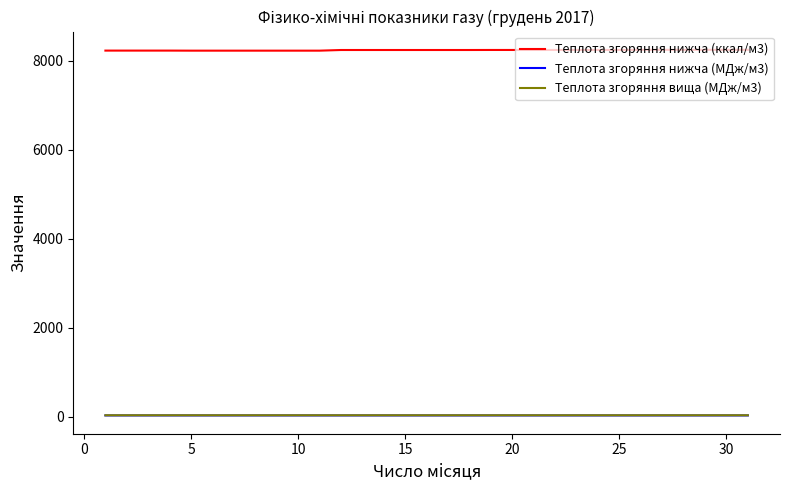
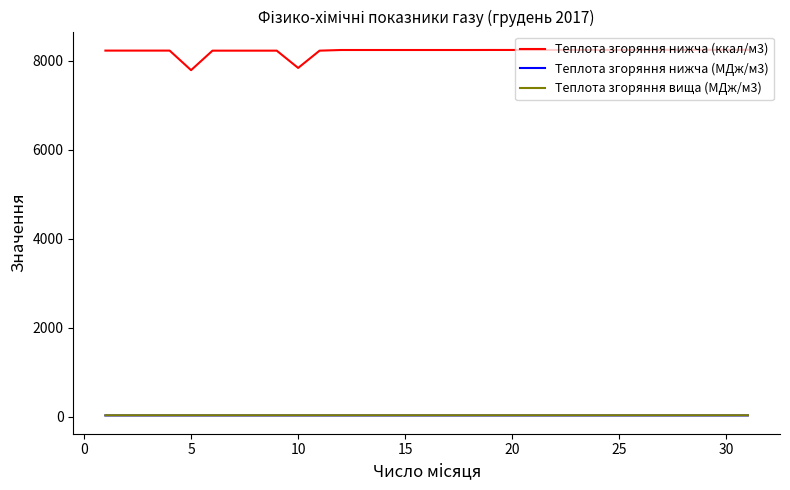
  {
    "Теплота згоряння нижча (ккал/м3)": {
-     "5": 8200,
-     "10": 8200,
+     "5": 7800,
+     "10": 7800,
      "15": 8200,
      "20": 8200
    },
    "Теплота згоряння вища (МДж/м3)": {
      "5": 0,
      "10": 0,
      "15": 0,
      "20": 0,
      "25": 0,
      "30": 0
    }
  }
